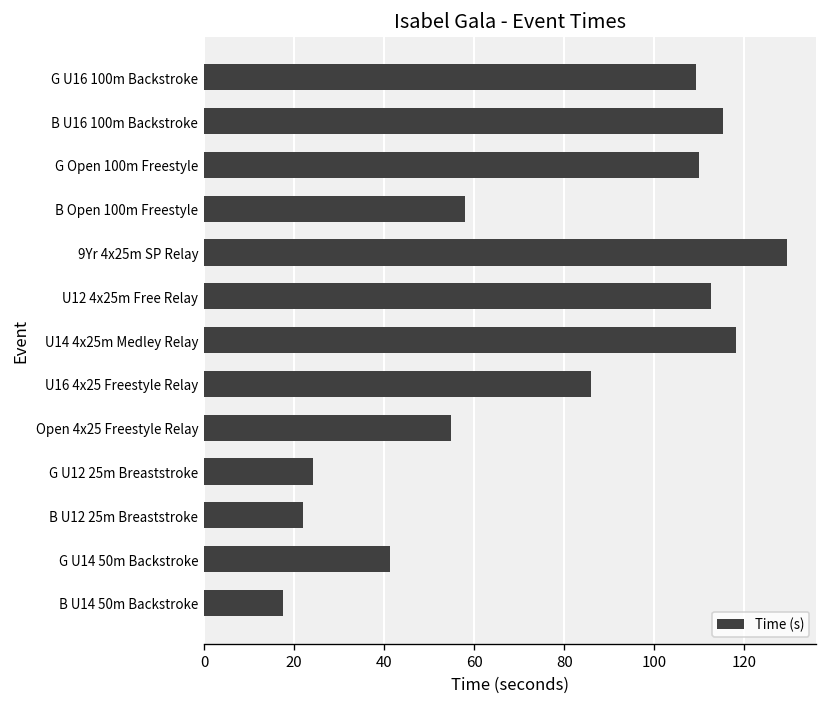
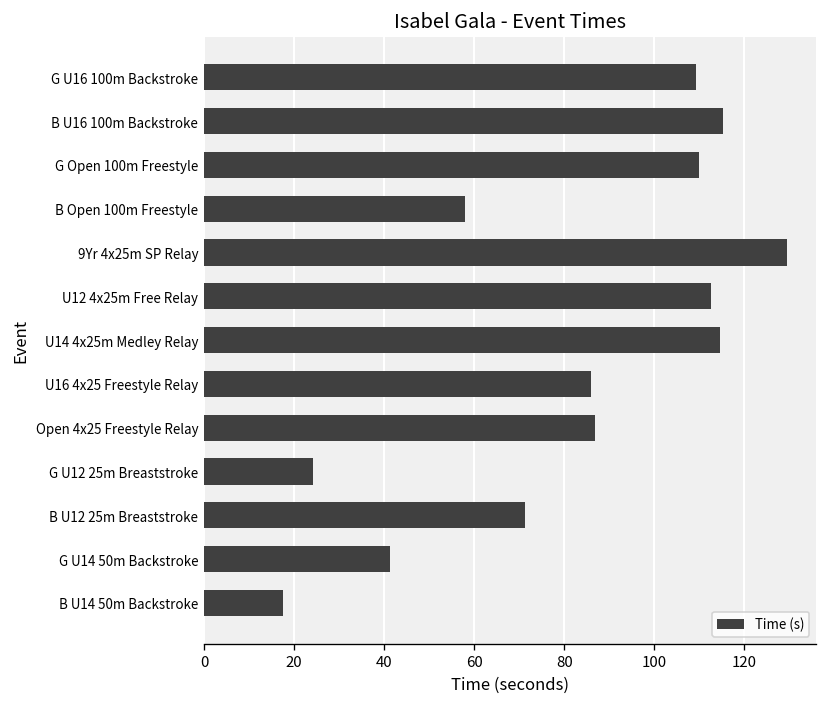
  {
    "G U16 100m Backstroke": 109,
    "B U16 100m Backstroke": 115,
    "G Open 100m Freestyle": 110,
    "B Open 100m Freestyle": 58,
    "9Yr 4x25m SP Relay": 129,
    "U12 4x25m Free Relay": 113,
-   "U14 4x25m Medley Relay": 118,
+   "U14 4x25m Medley Relay": 114,
    "U16 4x25 Freestyle Relay": 86,
-   "Open 4x25 Freestyle Relay": 55,
+   "Open 4x25 Freestyle Relay": 87,
    "G U12 25m Breaststroke": 24,
-   "B U12 25m Breaststroke": 22,
+   "B U12 25m Breaststroke": 71,
    "G U14 50m Backstroke": 41,
    "B U14 50m Backstroke": 17
  }
